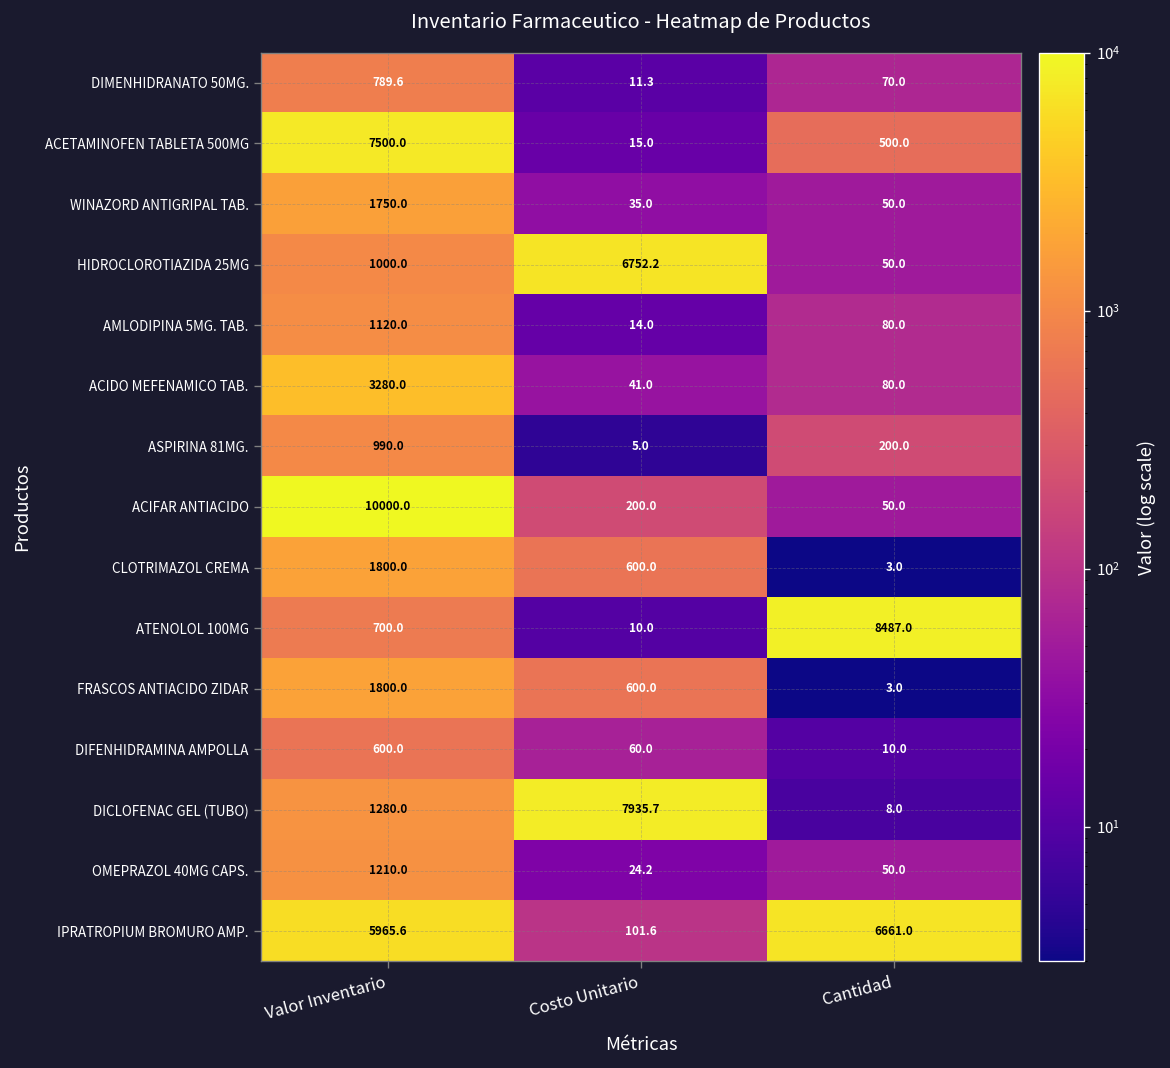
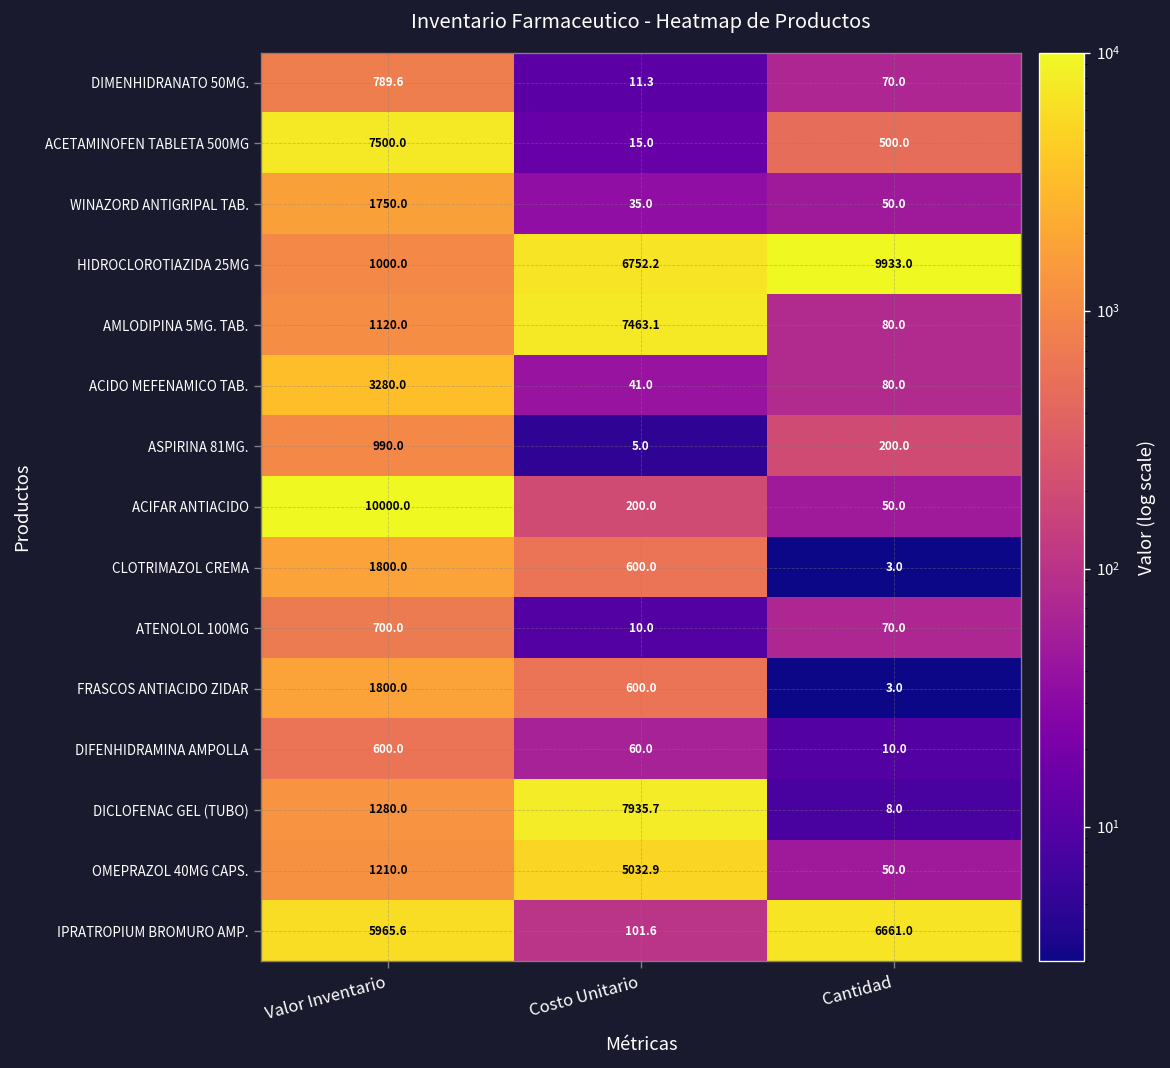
  {
    "DIMENHIDRANATO 50MG.": {
      "Valor Inventario": 789.6,
      "Costo Unitario": 11.3,
      "Cantidad": 70.0
    },
    "ACETAMINOFEN TABLETA 500MG": {
      "Valor Inventario": 7500.0,
      "Costo Unitario": 15.0,
      "Cantidad": 500.0
    },
    "WINAZORD ANTIGRIPAL TAB.": {
      "Valor Inventario": 1750.0,
      "Costo Unitario": 35.0,
      "Cantidad": 50.0
    },
    "HIDROCLOROTIAZIDA 25MG": {
      "Valor Inventario": 1000.0,
      "Costo Unitario": 6752.2,
-     "Cantidad": 50.0
+     "Cantidad": 9933.0
    },
    "AMLODIPINA 5MG. TAB.": {
      "Valor Inventario": 1120.0,
-     "Costo Unitario": 14.0,
+     "Costo Unitario": 7463.1,
      "Cantidad": 80.0
    },
    "ACIDO MEFENAMICO TAB.": {
      "Valor Inventario": 3280.0,
      "Costo Unitario": 41.0,
      "Cantidad": 80.0
    },
    "ASPIRINA 81MG.": {
      "Valor Inventario": 990.0,
      "Costo Unitario": 5.0,
      "Cantidad": 200.0
    },
    "ACIFAR ANTIACIDO": {
      "Valor Inventario": 10000.0,
      "Costo Unitario": 200.0,
      "Cantidad": 50.0
    },
    "CLOTRIMAZOL CREMA": {
      "Valor Inventario": 1800.0,
      "Costo Unitario": 600.0,
      "Cantidad": 3.0
    },
    "ATENOLOL 100MG": {
      "Valor Inventario": 700.0,
      "Costo Unitario": 10.0,
-     "Cantidad": 8487.0
+     "Cantidad": 70.0
    },
    "FRASCOS ANTIACIDO ZIDAR": {
      "Valor Inventario": 1800.0,
      "Costo Unitario": 600.0,
      "Cantidad": 3.0
    },
    "DIFENHIDRAMINA AMPOLLA": {
      "Valor Inventario": 600.0,
      "Costo Unitario": 60.0,
      "Cantidad": 10.0
    },
    "DICLOFENAC GEL (TUBO)": {
      "Valor Inventario": 1280.0,
      "Costo Unitario": 7935.7,
      "Cantidad": 8.0
    },
    "OMEPRAZOL 40MG CAPS.": {
      "Valor Inventario": 1210.0,
-     "Costo Unitario": 24.2,
+     "Costo Unitario": 5032.9,
      "Cantidad": 50.0
    },
    "IPRATROPIUM BROMURO AMP.": {
      "Valor Inventario": 5965.6,
      "Costo Unitario": 101.6,
      "Cantidad": 6661.0
    }
  }
